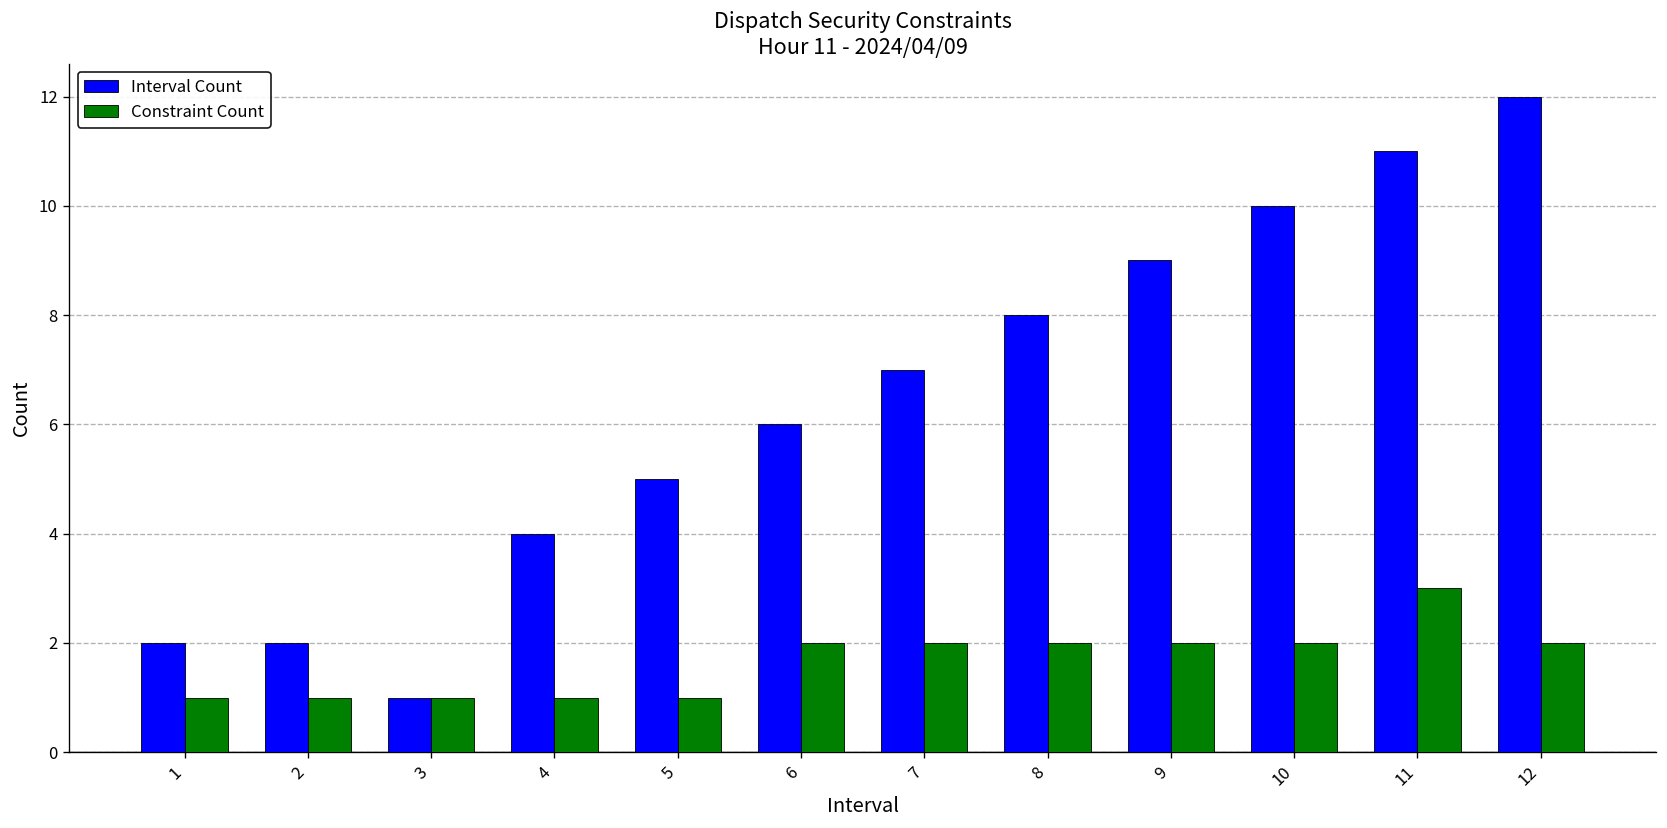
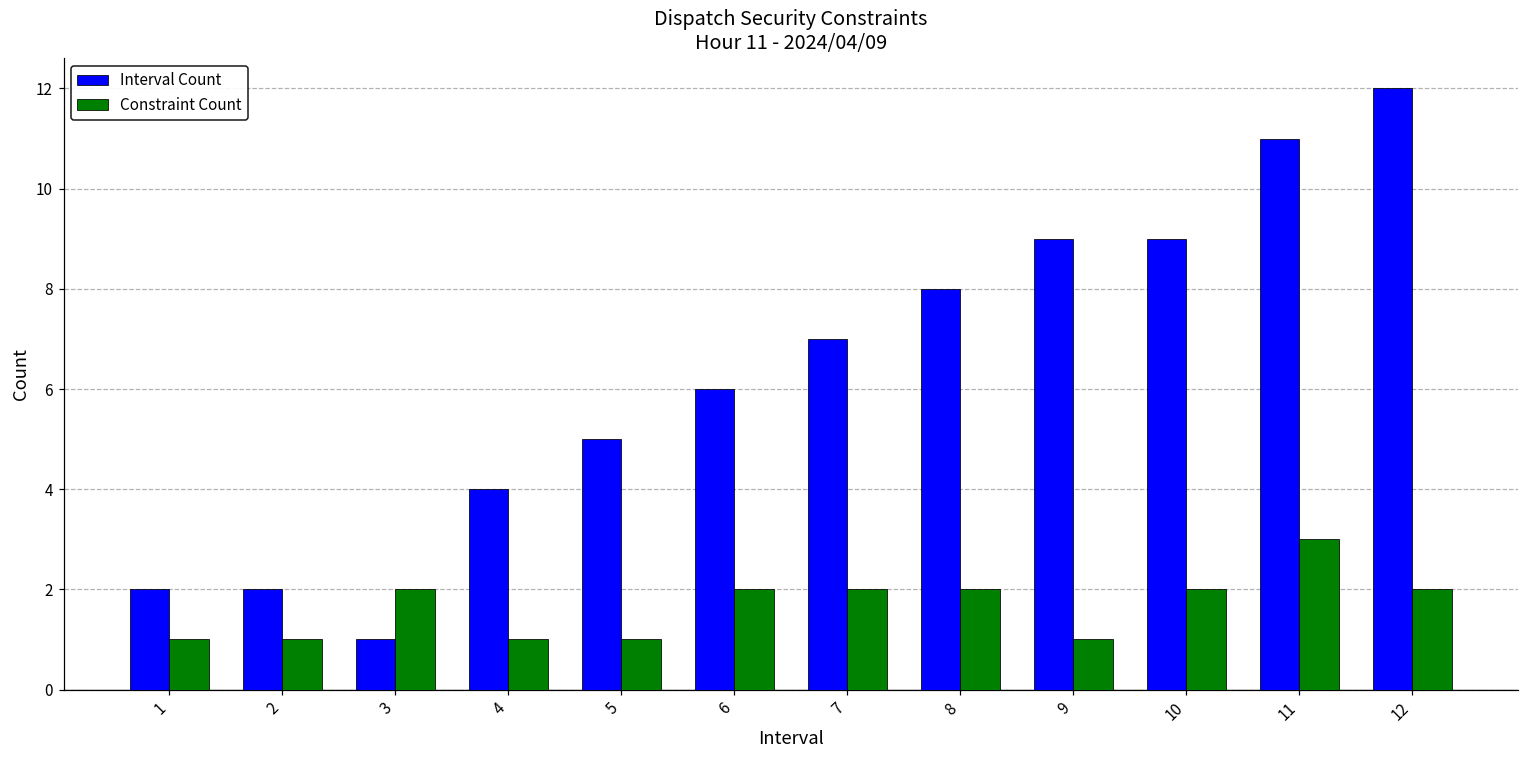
  {
    "Interval Count": {
      "1": 2,
      "2": 2,
      "3": 1,
      "4": 4,
      "5": 5,
      "6": 6,
      "7": 7,
      "8": 8,
      "9": 9,
-     "10": 10,
+     "10": 9,
      "11": 11,
      "12": 12
    },
    "Constraint Count": {
      "1": 1,
      "2": 1,
-     "3": 1,
+     "3": 2,
      "4": 1,
      "5": 1,
      "6": 2,
      "7": 2,
      "8": 2,
-     "9": 2,
+     "9": 1,
      "10": 2,
      "11": 3,
      "12": 2
    }
  }
